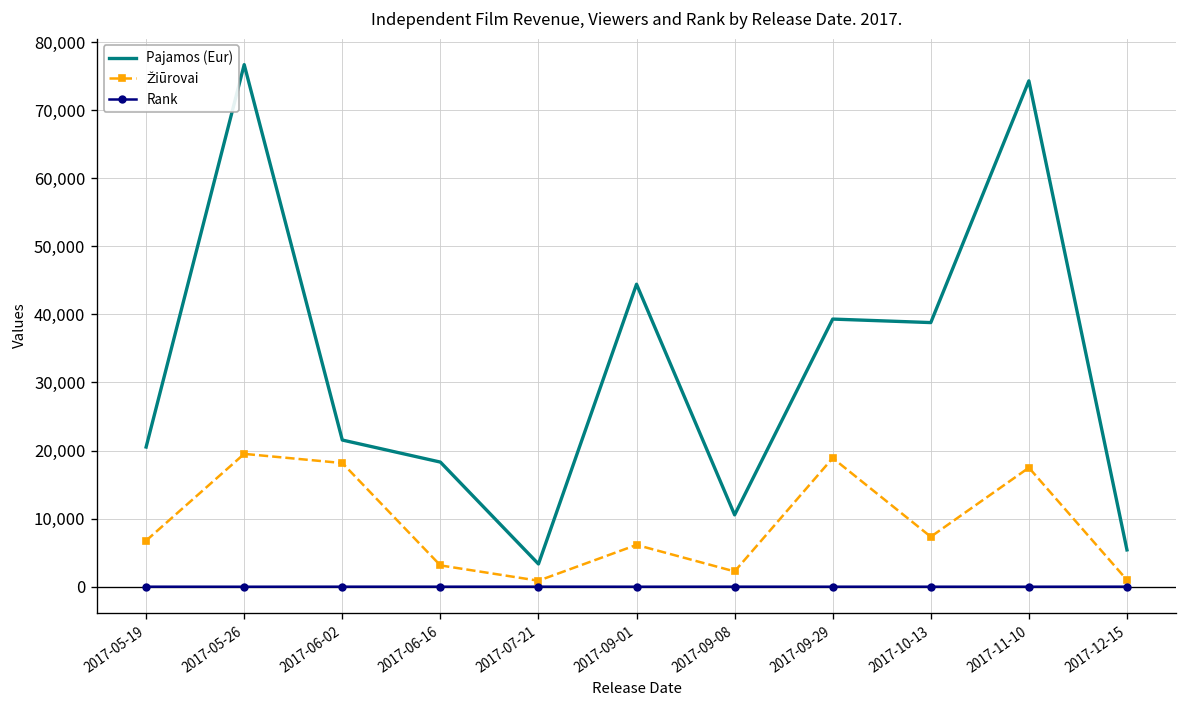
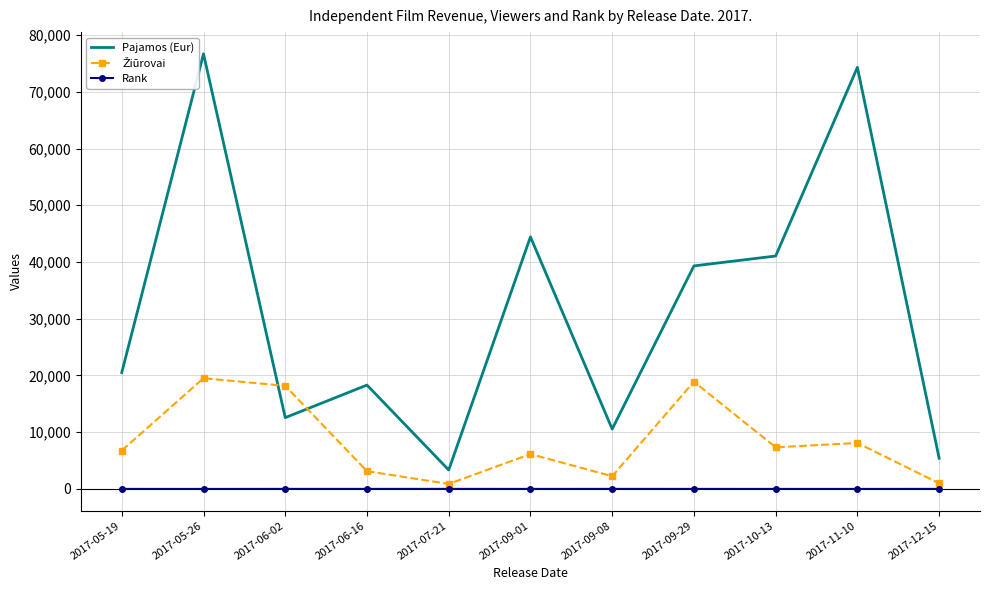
  {
    "Pajamos (Eur)": {
      "2017-05-19": "21,000",
      "2017-05-26": "77,000",
-     "2017-06-02": "22,000",
+     "2017-06-02": "13,000",
      "2017-06-16": "18,000",
      "2017-07-21": "3,000",
      "2017-09-01": "44,000",
      "2017-09-08": "11,000",
      "2017-09-29": "39,000",
-     "2017-10-13": "39,000",
+     "2017-10-13": "41,000",
      "2017-11-10": "74,000",
      "2017-12-15": "5,000"
    },
    "Žiūrovai": {
      "2017-05-19": "7,000",
      "2017-05-26": "20,000",
      "2017-06-02": "18,000",
      "2017-06-16": "3,000",
      "2017-07-21": "1,000",
      "2017-09-01": "6,000",
      "2017-09-08": "2,000",
      "2017-09-29": "19,000",
      "2017-10-13": "7,000",
-     "2017-11-10": "17,000",
+     "2017-11-10": "8,000",
      "2017-12-15": "1,000"
    },
    "Rank": {
      "2017-05-19": "0",
      "2017-05-26": "0",
      "2017-06-02": "0",
      "2017-06-16": "0",
      "2017-07-21": "0",
      "2017-09-01": "0",
      "2017-09-08": "0",
      "2017-09-29": "0",
      "2017-10-13": "0",
      "2017-11-10": "0",
      "2017-12-15": "0"
    }
  }
